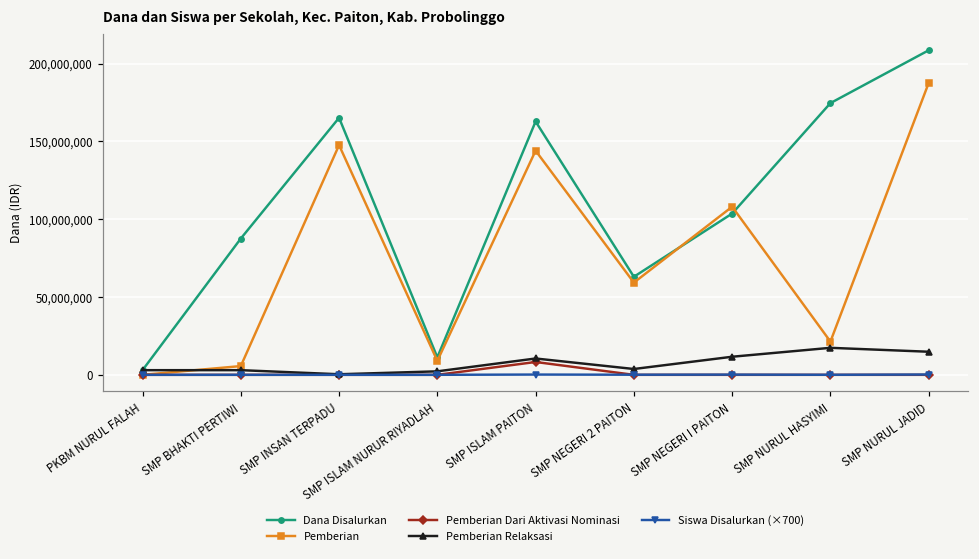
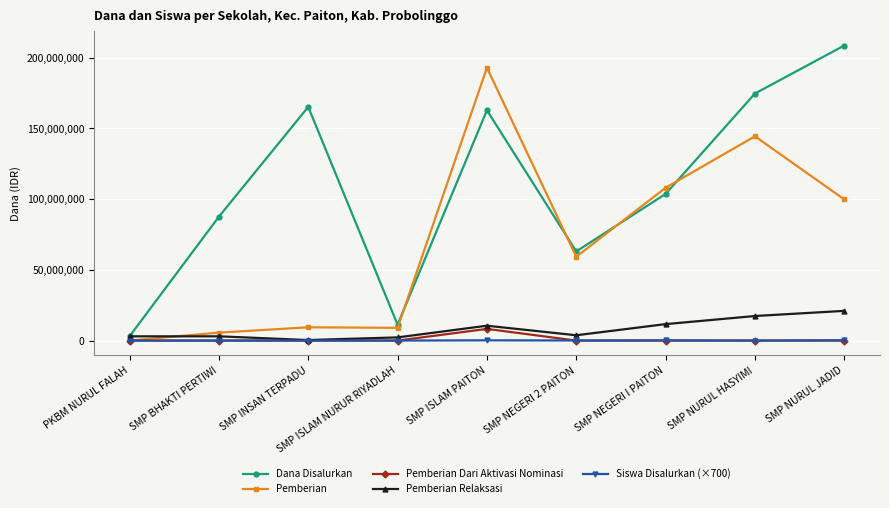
  {
    "Dana Disalurkan": {
      "SMP BHAKTI PERTIWI": "88,000,000",
      "SMP INSAN TERPADU": "165,000,000",
      "SMP ISLAM NURUR RIYADLAH": "11,000,000",
      "SMP ISLAM PAITON": "163,000,000",
      "SMP NEGERI 2 PAITON": "63,000,000",
      "SMP NEGERI I PAITON": "104,000,000",
      "SMP NURUL HASYIMI": "175,000,000",
      "SMP NURUL JADID": "209,000,000"
    },
    "Pemberian": {
      "SMP BHAKTI PERTIWI": "6,000,000",
-     "SMP INSAN TERPADU": "148,000,000",
+     "SMP INSAN TERPADU": "9,000,000",
      "SMP ISLAM NURUR RIYADLAH": "9,000,000",
-     "SMP ISLAM PAITON": "144,000,000",
+     "SMP ISLAM PAITON": "193,000,000",
      "SMP NEGERI 2 PAITON": "59,000,000",
      "SMP NEGERI I PAITON": "108,000,000",
-     "SMP NURUL HASYIMI": "21,000,000",
-     "SMP NURUL JADID": "188,000,000"
+     "SMP NURUL HASYIMI": "144,000,000",
+     "SMP NURUL JADID": "100,000,000"
    },
    "Pemberian Dari Aktivasi Nominasi": {
      "SMP ISLAM PAITON": "8,000,000"
    },
    "Pemberian Relaksasi": {
      "SMP BHAKTI PERTIWI": "3,000,000",
      "SMP ISLAM NURUR RIYADLAH": "2,000,000",
      "SMP ISLAM PAITON": "11,000,000",
      "SMP NEGERI 2 PAITON": "4,000,000",
      "SMP NEGERI I PAITON": "12,000,000",
      "SMP NURUL HASYIMI": "17,000,000",
-     "SMP NURUL JADID": "15,000,000"
+     "SMP NURUL JADID": "21,000,000"
    },
    "Siswa Disalurkan (×700)": {
      "SMP ISLAM PAITON": "0"
    }
  }
